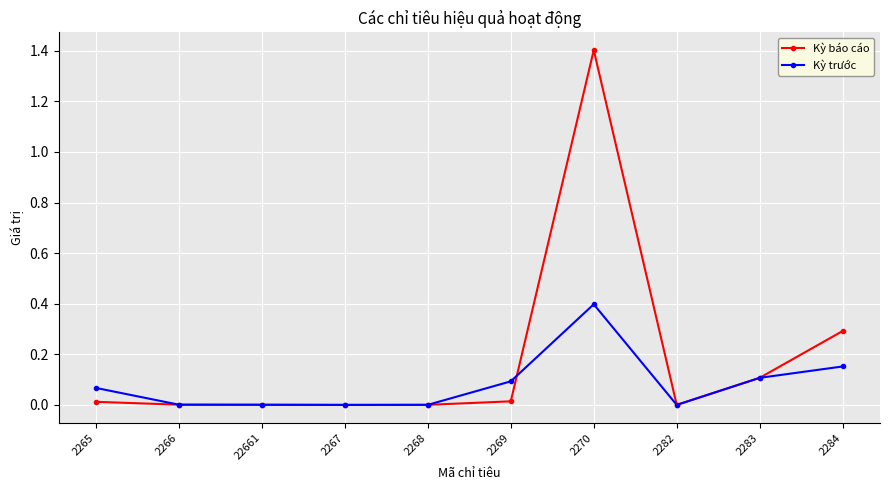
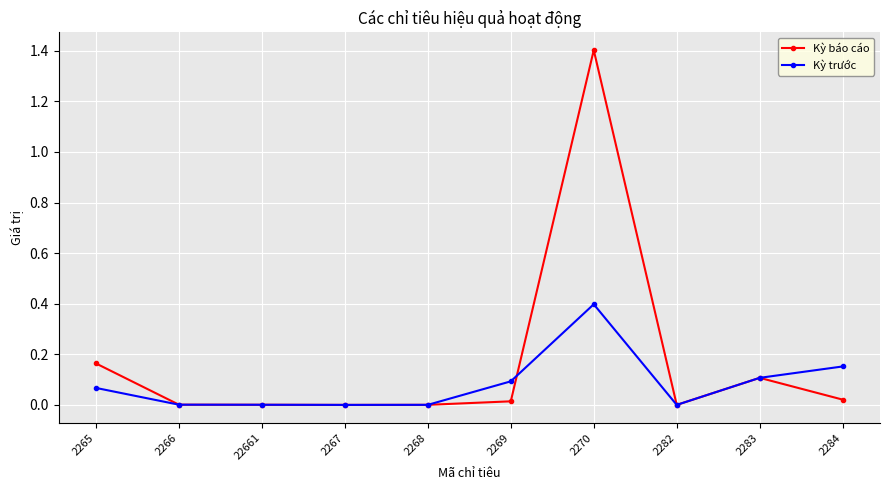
  {
    "Kỳ báo cáo": {
-     "2265": 0.01,
+     "2265": 0.16,
      "2269": 0.01,
      "2270": 1.40,
-     "2284": 0.29
+     "2284": 0.02
    },
    "Kỳ trước": {
      "2265": 0.07,
      "2269": 0.09,
      "2270": 0.40,
      "2284": 0.15
    }
  }
